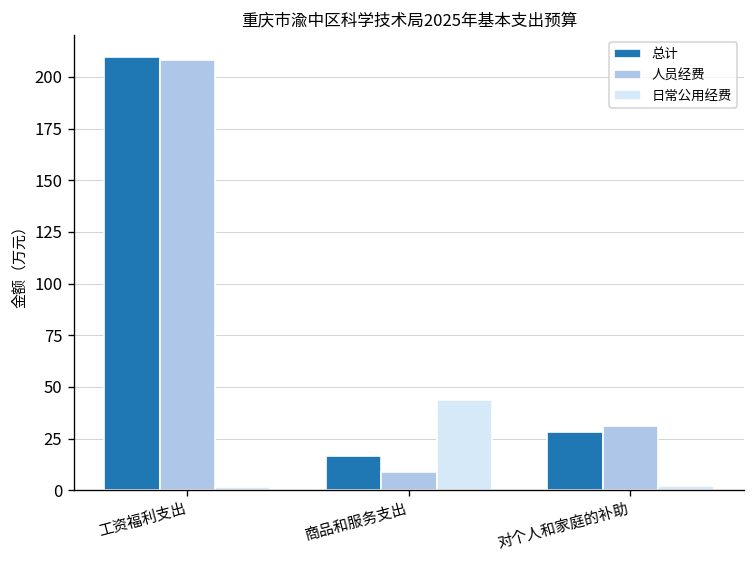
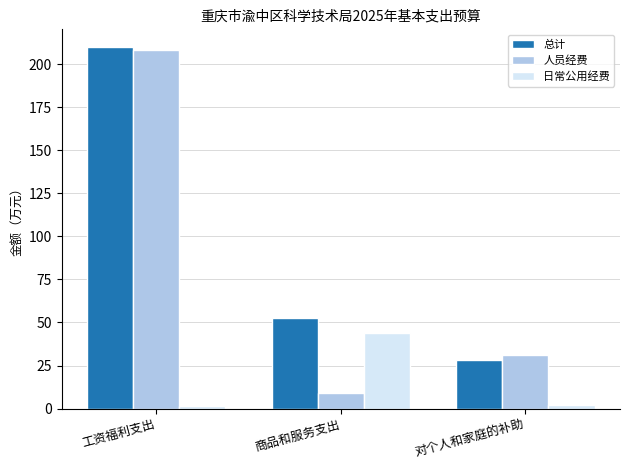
  {
    "总计": {
      "工资福利支出": 210,
-     "商品和服务支出": 17,
+     "商品和服务支出": 53,
      "对个人和家庭的补助": 28
    }
  }
